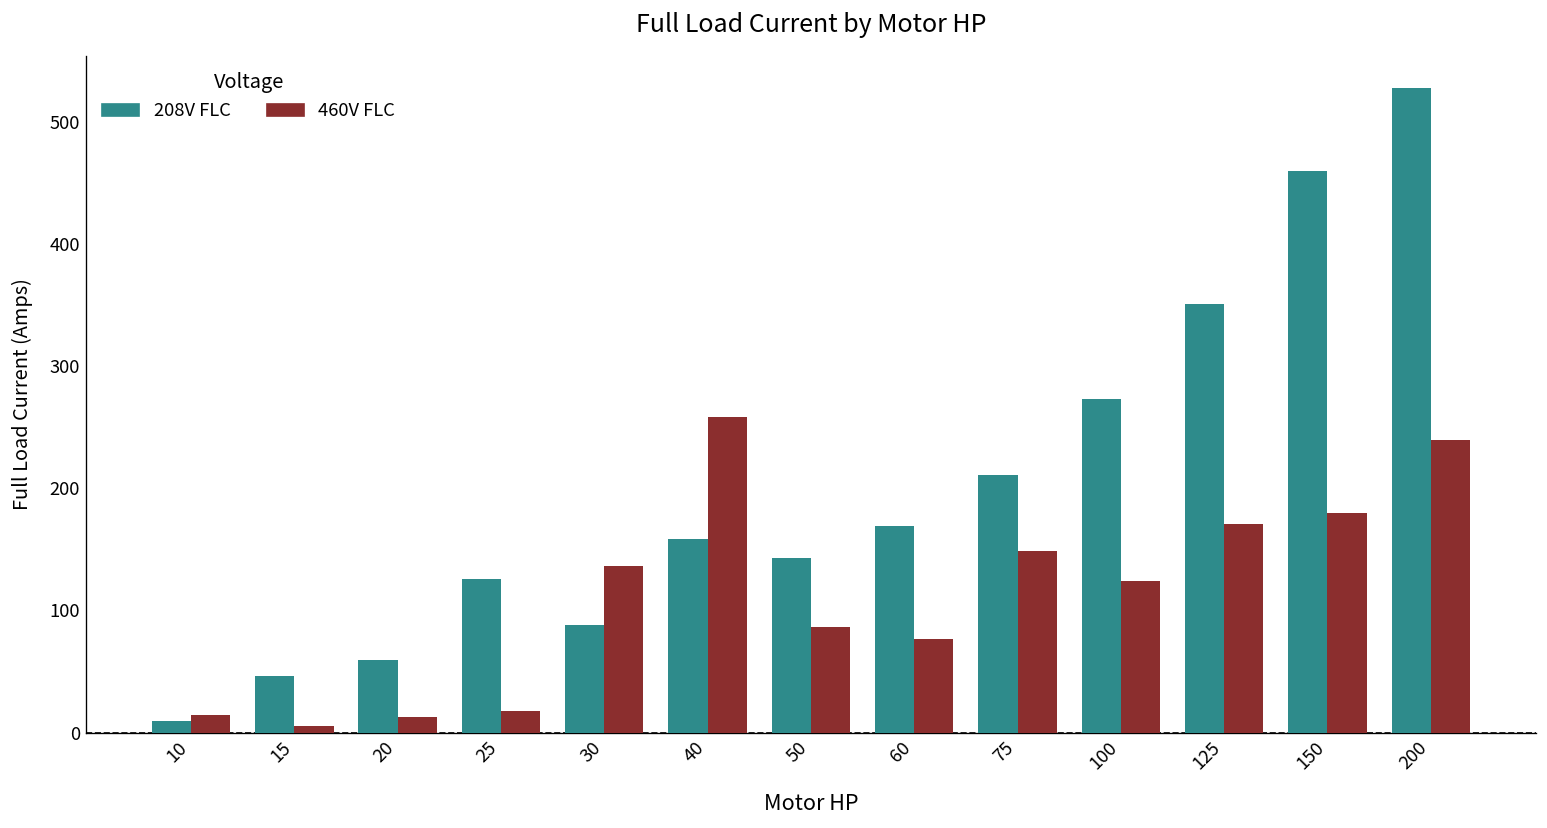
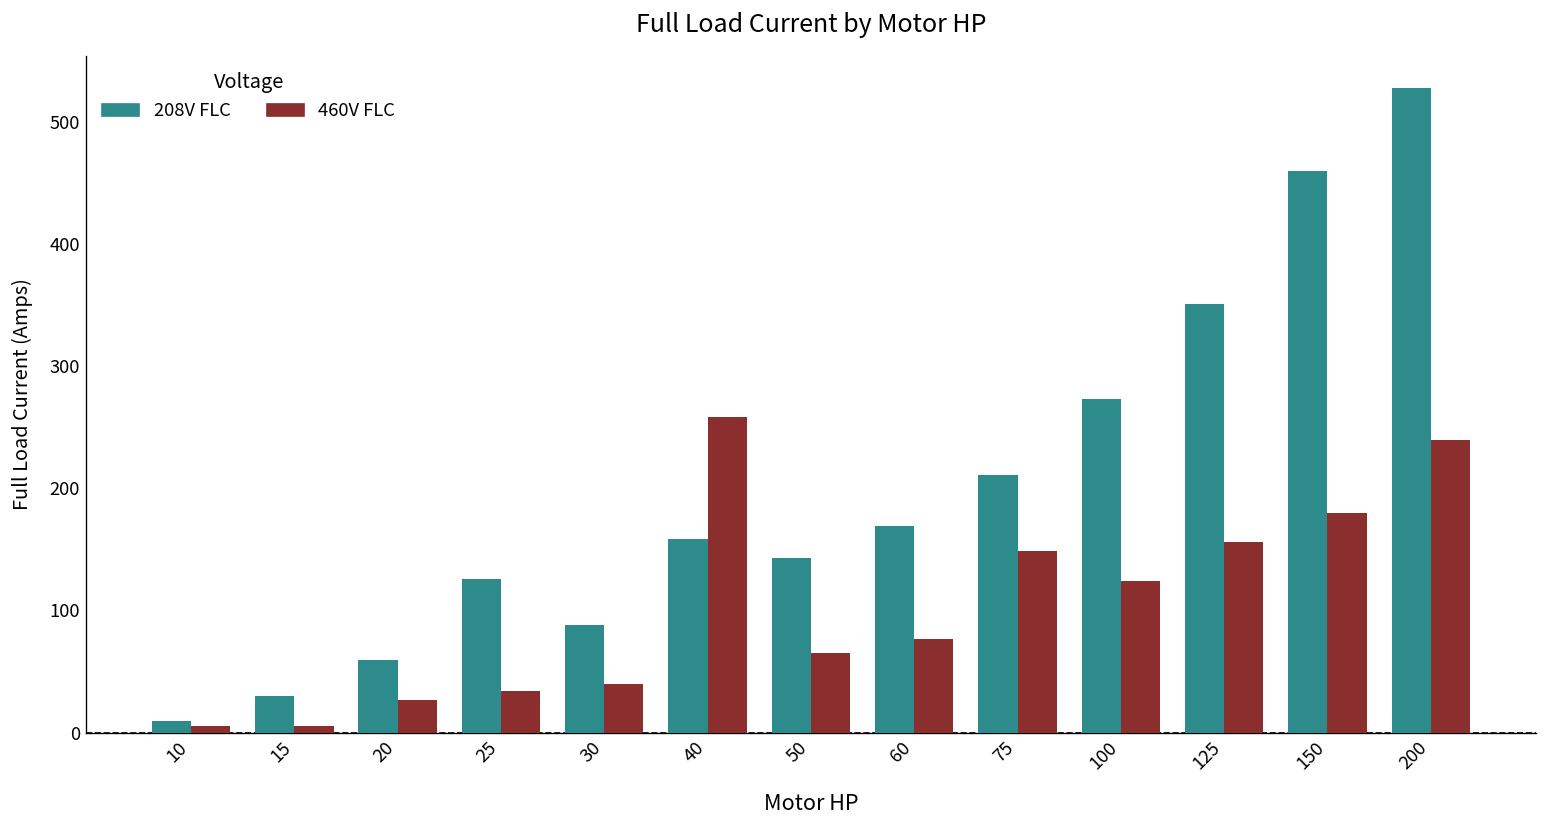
  {
    "208V FLC": {
      "10": 9,
-     "15": 46,
+     "15": 30,
      "20": 59,
      "25": 126,
      "30": 88,
      "40": 158,
      "50": 143,
      "60": 169,
      "75": 211,
      "100": 273,
      "125": 351,
      "150": 460,
      "200": 528
    },
    "460V FLC": {
-     "10": 14,
+     "10": 5,
      "15": 5,
-     "20": 13,
-     "25": 18,
-     "30": 136,
+     "20": 27,
+     "25": 34,
+     "30": 40,
      "40": 259,
-     "50": 87,
+     "50": 65,
      "60": 77,
      "75": 149,
      "100": 124,
-     "125": 171,
+     "125": 156,
      "150": 180,
      "200": 240
    }
  }
